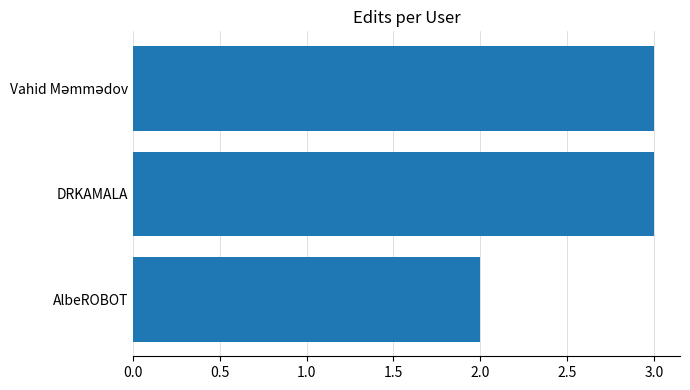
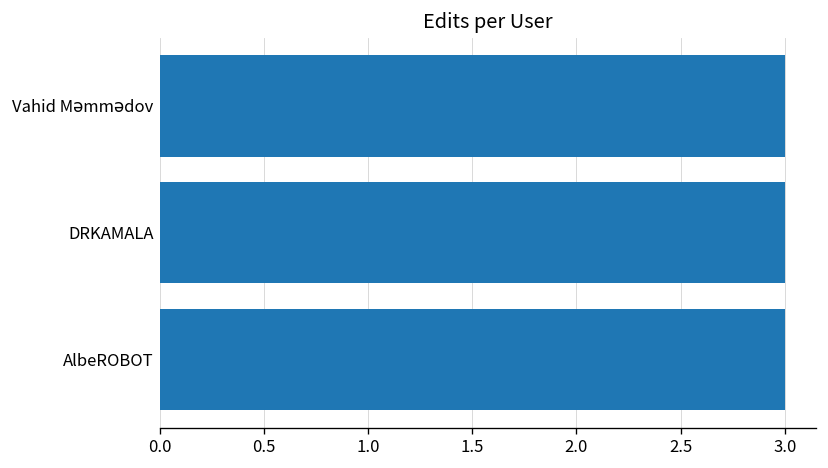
  {
    "Vahid Məmmədov": 3,
    "DRKAMALA": 3,
-   "AlbeROBOT": 2
+   "AlbeROBOT": 3
  }
